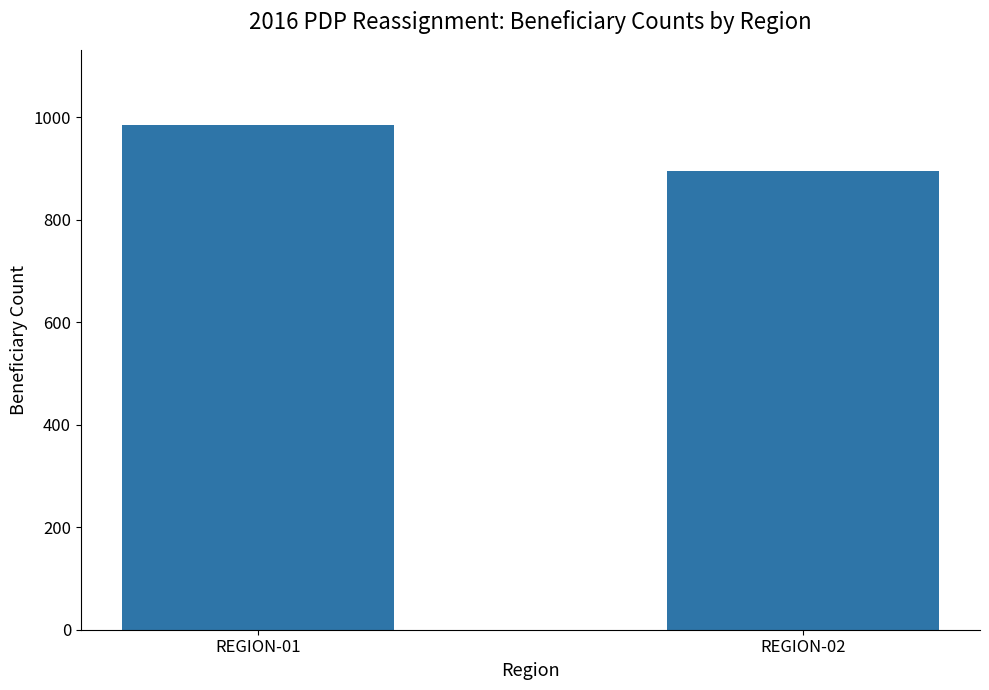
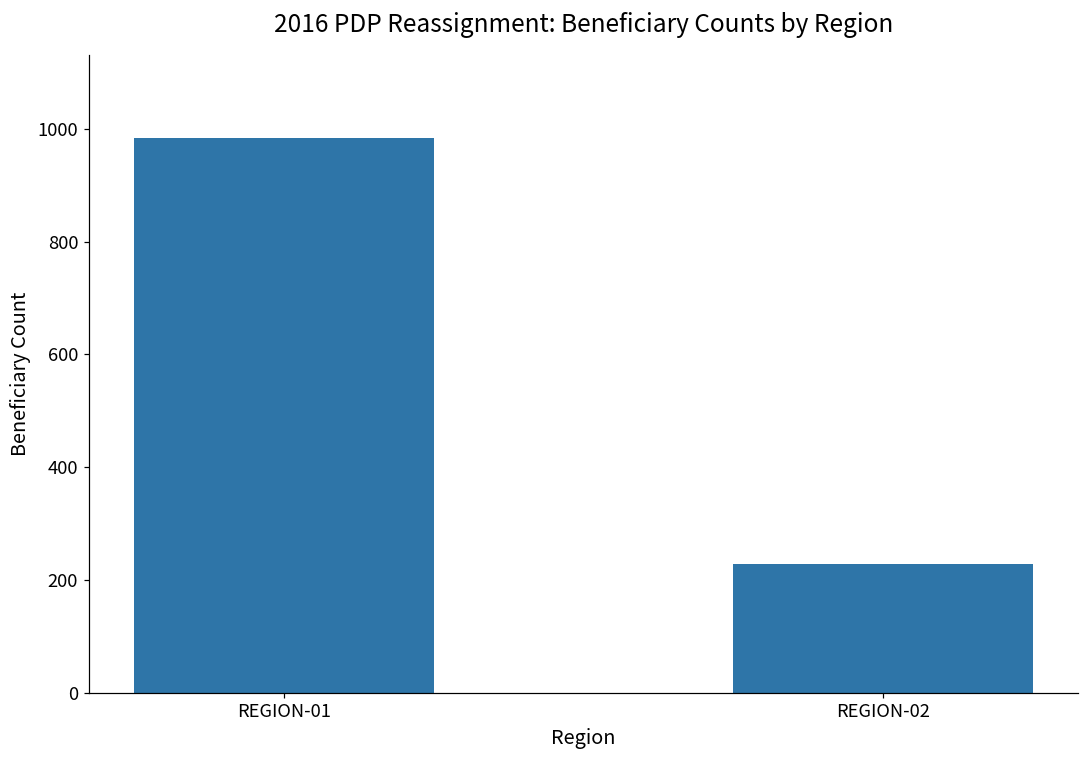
  {
    "REGION-01": 980,
-   "REGION-02": 900
+   "REGION-02": 230
  }
